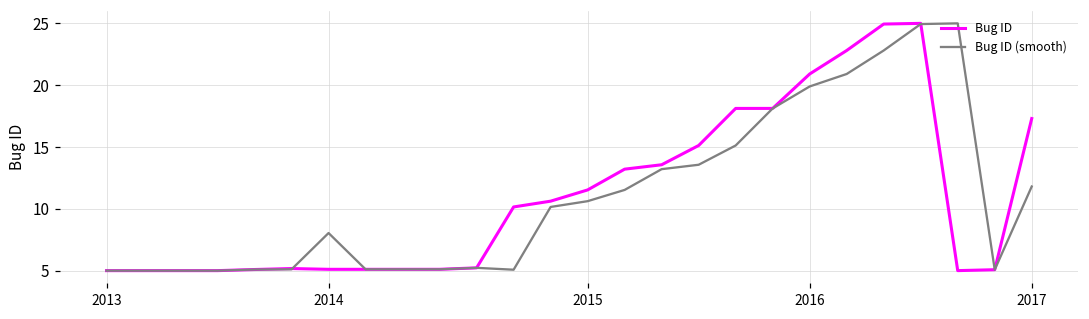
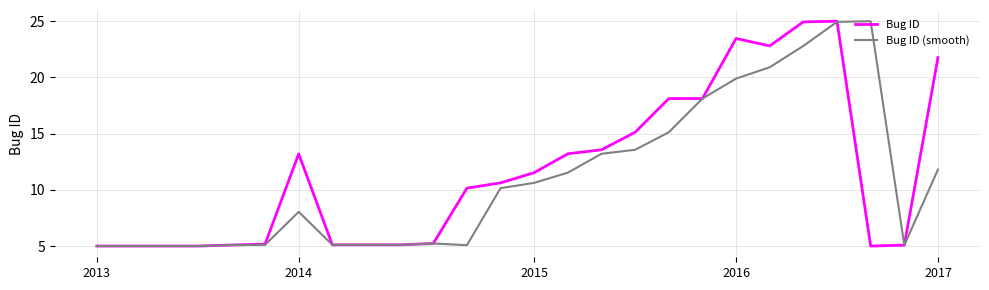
  {
    "Bug ID": {
-     "2014": 5.1,
+     "2014": 13.2,
      "2015": 11.5,
-     "2016": 20.9,
-     "2017": 17.3
+     "2016": 23.5,
+     "2017": 21.8
    },
    "Bug ID (smooth)": {
      "2014": 8.0,
      "2015": 10.6,
      "2016": 19.9,
      "2017": 11.8
    }
  }
